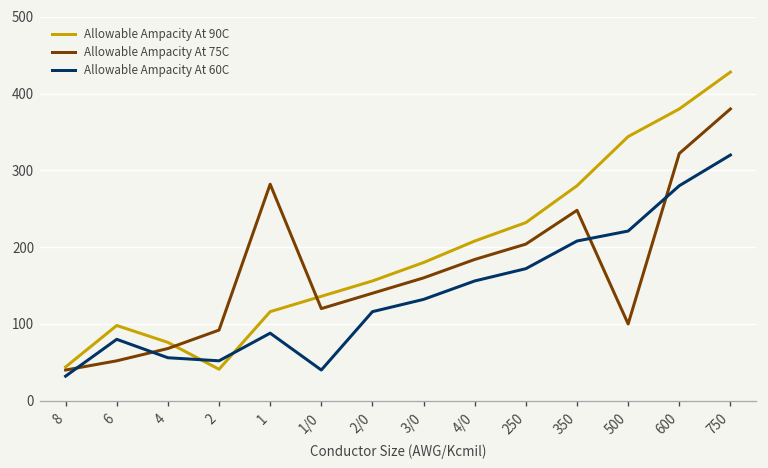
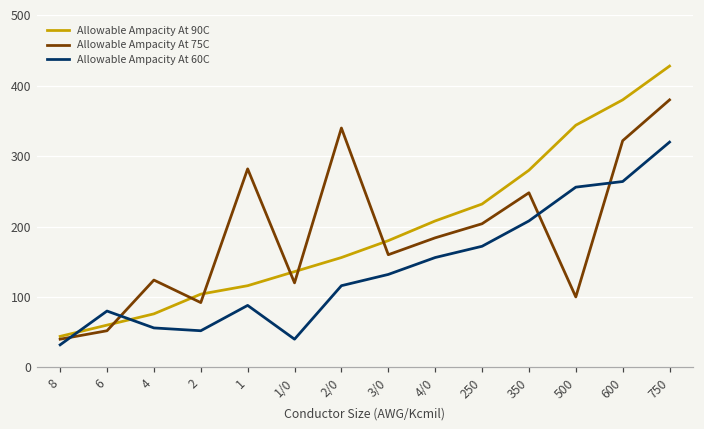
  {
    "Allowable Ampacity At 90C": {
      "8": 40,
-     "6": 100,
+     "6": 60,
      "4": 80,
-     "2": 40,
+     "2": 100,
      "1": 120,
      "1/0": 140,
      "2/0": 160,
      "3/0": 180,
      "4/0": 210,
      "250": 230,
      "350": 280,
      "500": 340,
      "600": 380,
      "750": 430
    },
    "Allowable Ampacity At 75C": {
      "8": 40,
      "6": 50,
-     "4": 70,
+     "4": 120,
      "2": 90,
      "1": 280,
      "1/0": 120,
-     "2/0": 140,
+     "2/0": 340,
      "3/0": 160,
      "4/0": 180,
      "250": 200,
      "350": 250,
      "500": 100,
      "600": 320,
      "750": 380
    },
    "Allowable Ampacity At 60C": {
      "8": 30,
      "6": 80,
      "4": 60,
      "2": 50,
      "1": 90,
      "1/0": 40,
      "2/0": 120,
      "3/0": 130,
      "4/0": 160,
      "250": 170,
      "350": 210,
-     "500": 220,
-     "600": 280,
+     "500": 260,
+     "600": 260,
      "750": 320
    }
  }
